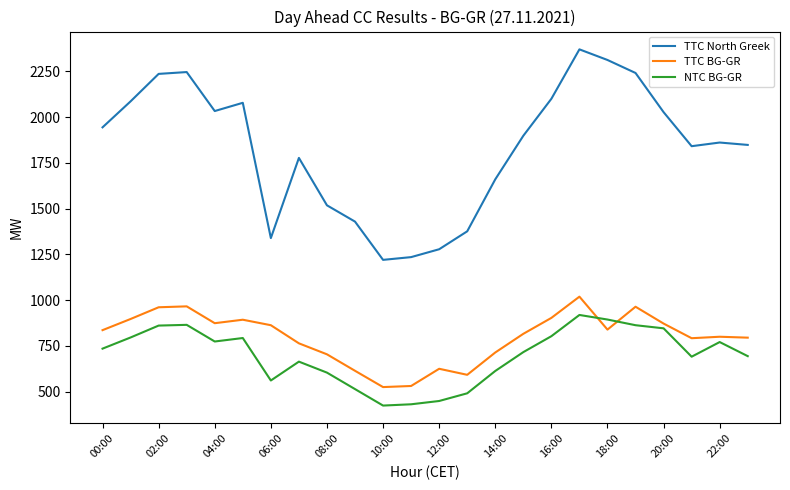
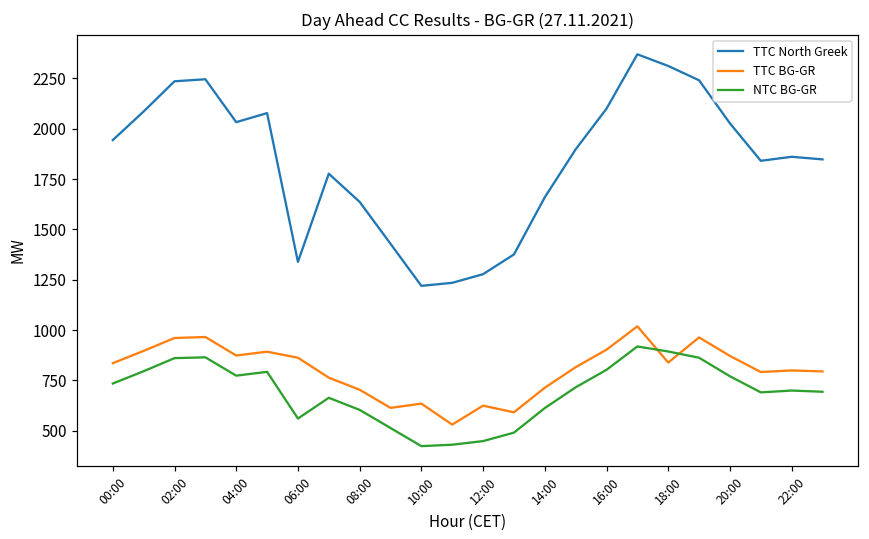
  {
    "TTC North Greek": {
      "00:00": 1940,
      "02:00": 2240,
      "04:00": 2030,
      "06:00": 1340,
-     "08:00": 1520,
+     "08:00": 1640,
      "10:00": 1220,
      "12:00": 1280,
      "14:00": 1660,
      "16:00": 2100,
      "18:00": 2310,
      "20:00": 2030,
      "22:00": 1860
    },
    "TTC BG-GR": {
      "00:00": 840,
      "02:00": 960,
      "04:00": 870,
      "06:00": 860,
      "08:00": 700,
-     "10:00": 530,
+     "10:00": 640,
      "12:00": 630,
      "14:00": 710,
      "16:00": 900,
      "18:00": 840,
      "20:00": 870,
      "22:00": 800
    },
    "NTC BG-GR": {
      "00:00": 740,
      "02:00": 860,
      "04:00": 770,
      "06:00": 560,
      "08:00": 600,
      "10:00": 420,
      "12:00": 450,
      "14:00": 610,
      "16:00": 800,
      "18:00": 890,
-     "20:00": 850,
-     "22:00": 770
+     "20:00": 770,
+     "22:00": 700
    }
  }
